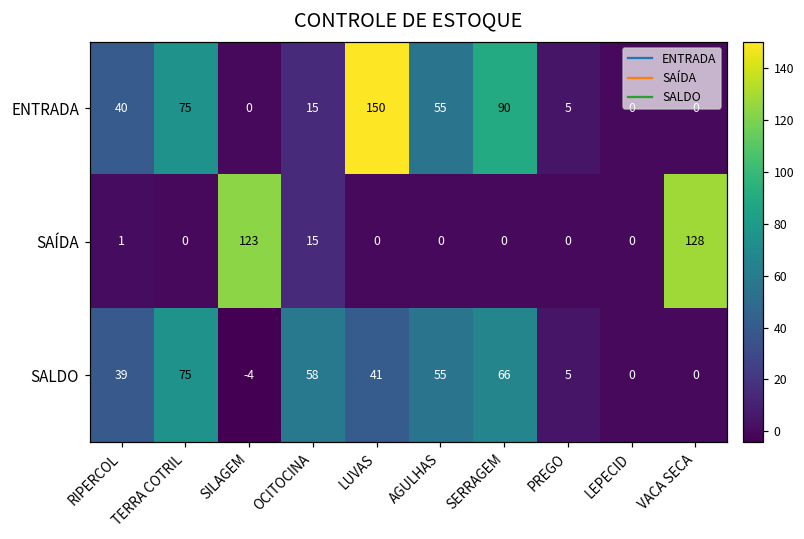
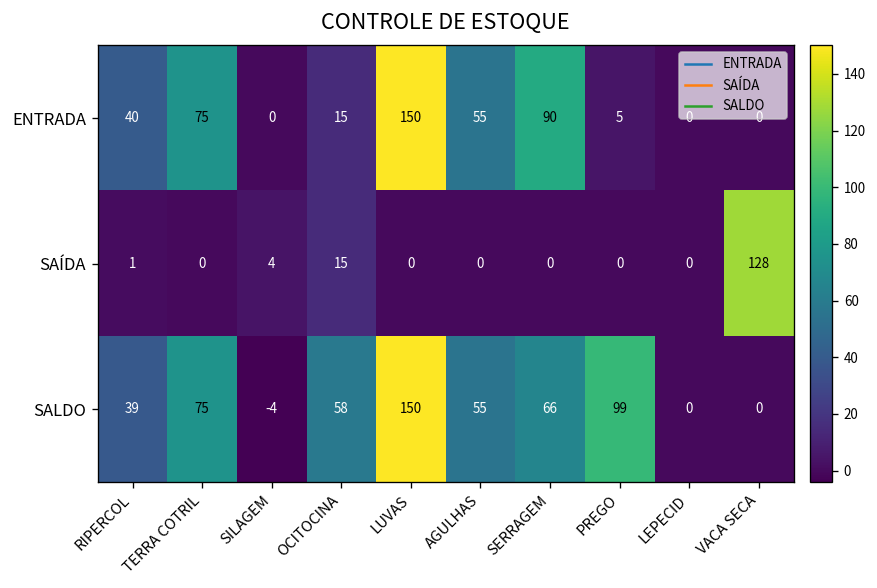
  {
    "ENTRADA": {
      "RIPERCOL": 40,
      "TERRA COTRIL": 75,
      "SILAGEM": 0,
      "OCITOCINA": 15,
      "LUVAS": 150,
      "AGULHAS": 55,
      "SERRAGEM": 90,
      "PREGO": 5
    },
    "SAÍDA": {
      "RIPERCOL": 1,
      "TERRA COTRIL": 0,
-     "SILAGEM": 123,
+     "SILAGEM": 4,
      "OCITOCINA": 15,
      "LUVAS": 0,
      "AGULHAS": 0,
      "SERRAGEM": 0,
      "PREGO": 0,
      "LEPECID": 0,
      "VACA SECA": 128
    },
    "SALDO": {
      "RIPERCOL": 39,
      "TERRA COTRIL": 75,
      "SILAGEM": -4,
      "OCITOCINA": 58,
-     "LUVAS": 41,
+     "LUVAS": 150,
      "AGULHAS": 55,
      "SERRAGEM": 66,
-     "PREGO": 5,
+     "PREGO": 99,
      "LEPECID": 0,
      "VACA SECA": 0
    }
  }
